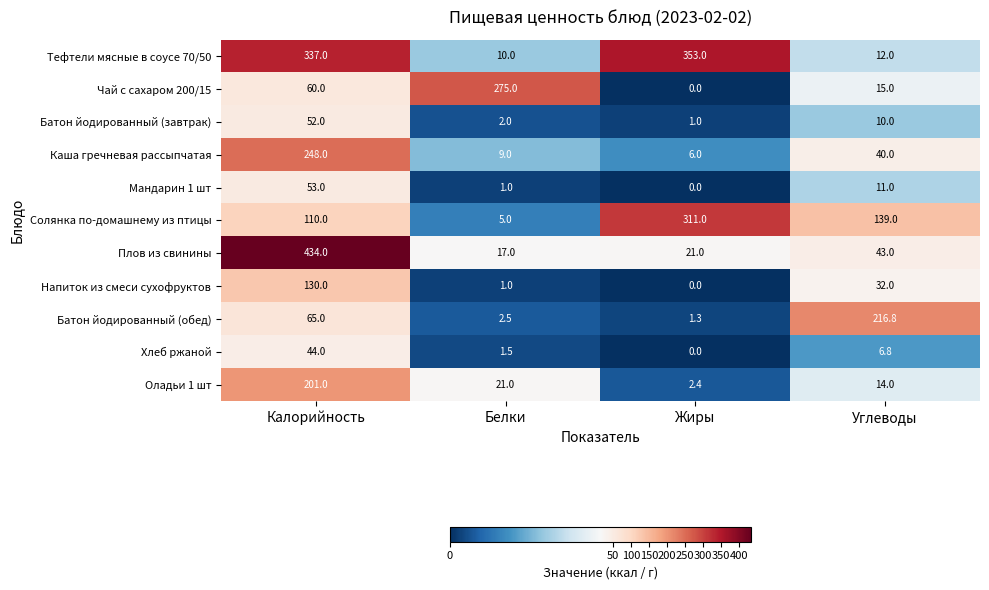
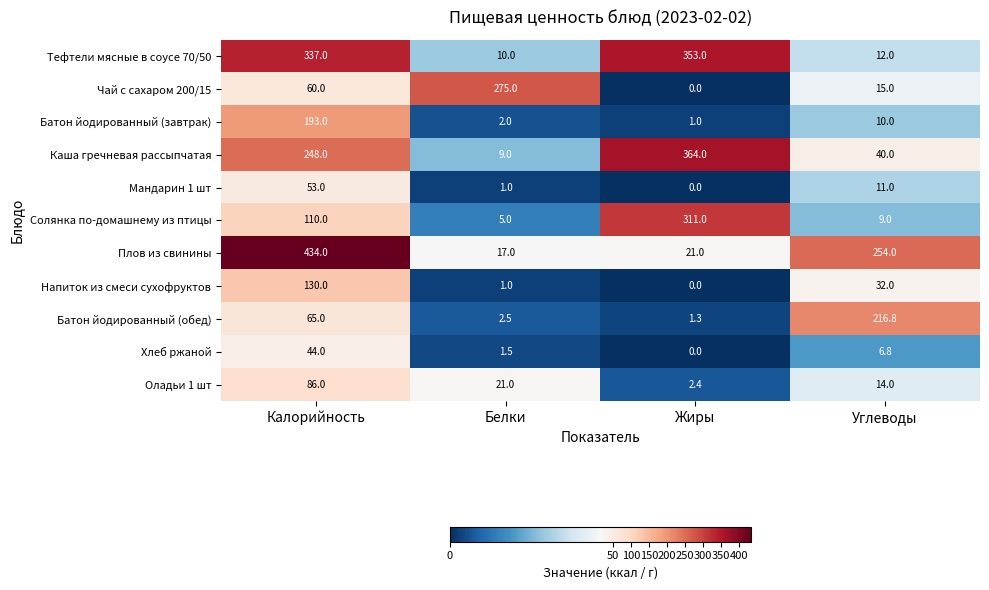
  {
    "Тефтели мясные в соусе 70/50": {
      "Калорийность": 337.0,
      "Белки": 10.0,
      "Жиры": 353.0,
      "Углеводы": 12.0
    },
    "Чай с сахаром 200/15": {
      "Калорийность": 60.0,
      "Белки": 275.0,
      "Жиры": 0.0,
      "Углеводы": 15.0
    },
    "Батон йодированный (завтрак)": {
-     "Калорийность": 52.0,
+     "Калорийность": 193.0,
      "Белки": 2.0,
      "Жиры": 1.0,
      "Углеводы": 10.0
    },
    "Каша гречневая рассыпчатая": {
      "Калорийность": 248.0,
      "Белки": 9.0,
-     "Жиры": 6.0,
+     "Жиры": 364.0,
      "Углеводы": 40.0
    },
    "Мандарин 1 шт": {
      "Калорийность": 53.0,
      "Белки": 1.0,
      "Жиры": 0.0,
      "Углеводы": 11.0
    },
    "Солянка по-домашнему из птицы": {
      "Калорийность": 110.0,
      "Белки": 5.0,
      "Жиры": 311.0,
-     "Углеводы": 139.0
+     "Углеводы": 9.0
    },
    "Плов из свинины": {
      "Калорийность": 434.0,
      "Белки": 17.0,
      "Жиры": 21.0,
-     "Углеводы": 43.0
+     "Углеводы": 254.0
    },
    "Напиток из смеси сухофруктов": {
      "Калорийность": 130.0,
      "Белки": 1.0,
      "Жиры": 0.0,
      "Углеводы": 32.0
    },
    "Батон йодированный (обед)": {
      "Калорийность": 65.0,
      "Белки": 2.5,
      "Жиры": 1.3,
      "Углеводы": 216.8
    },
    "Хлеб ржаной": {
      "Калорийность": 44.0,
      "Белки": 1.5,
      "Жиры": 0.0,
      "Углеводы": 6.8
    },
    "Оладьи 1 шт": {
-     "Калорийность": 201.0,
+     "Калорийность": 86.0,
      "Белки": 21.0,
      "Жиры": 2.4,
      "Углеводы": 14.0
    }
  }
